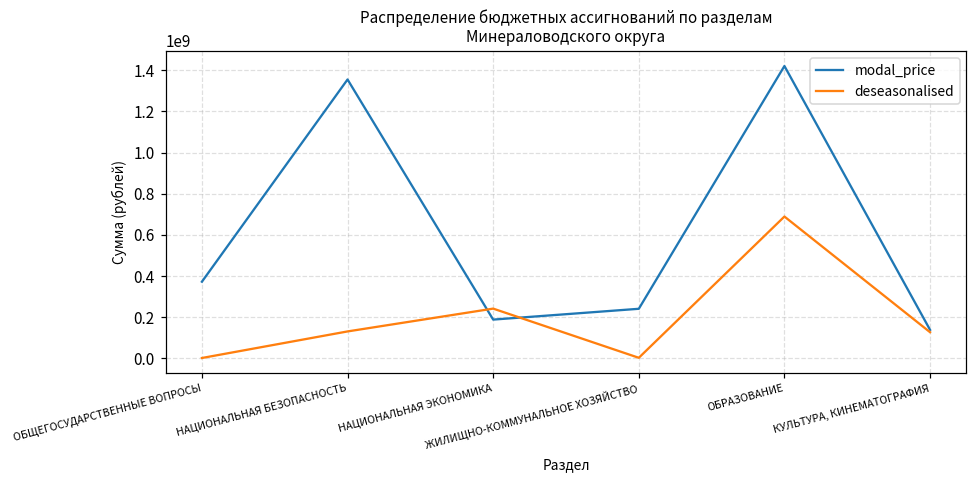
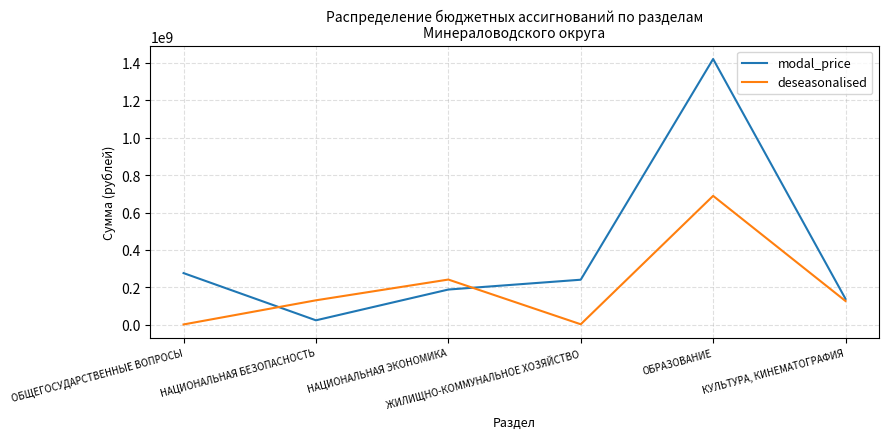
  {
    "modal_price": {
-     "ОБЩЕГОСУДАРСТВЕННЫЕ ВОПРОСЫ": 370000000,
-     "НАЦИОНАЛЬНАЯ БЕЗОПАСНОСТЬ": 1360000000,
+     "ОБЩЕГОСУДАРСТВЕННЫЕ ВОПРОСЫ": 280000000,
+     "НАЦИОНАЛЬНАЯ БЕЗОПАСНОСТЬ": 20000000,
      "НАЦИОНАЛЬНАЯ ЭКОНОМИКА": 190000000,
      "ЖИЛИЩНО-КОММУНАЛЬНОЕ ХОЗЯЙСТВО": 240000000,
      "ОБРАЗОВАНИЕ": 1420000000
    },
    "deseasonalised": {
      "ОБЩЕГОСУДАРСТВЕННЫЕ ВОПРОСЫ": 0,
      "НАЦИОНАЛЬНАЯ БЕЗОПАСНОСТЬ": 130000000,
      "НАЦИОНАЛЬНАЯ ЭКОНОМИКА": 240000000,
      "ЖИЛИЩНО-КОММУНАЛЬНОЕ ХОЗЯЙСТВО": 0,
      "ОБРАЗОВАНИЕ": 690000000
    }
  }
